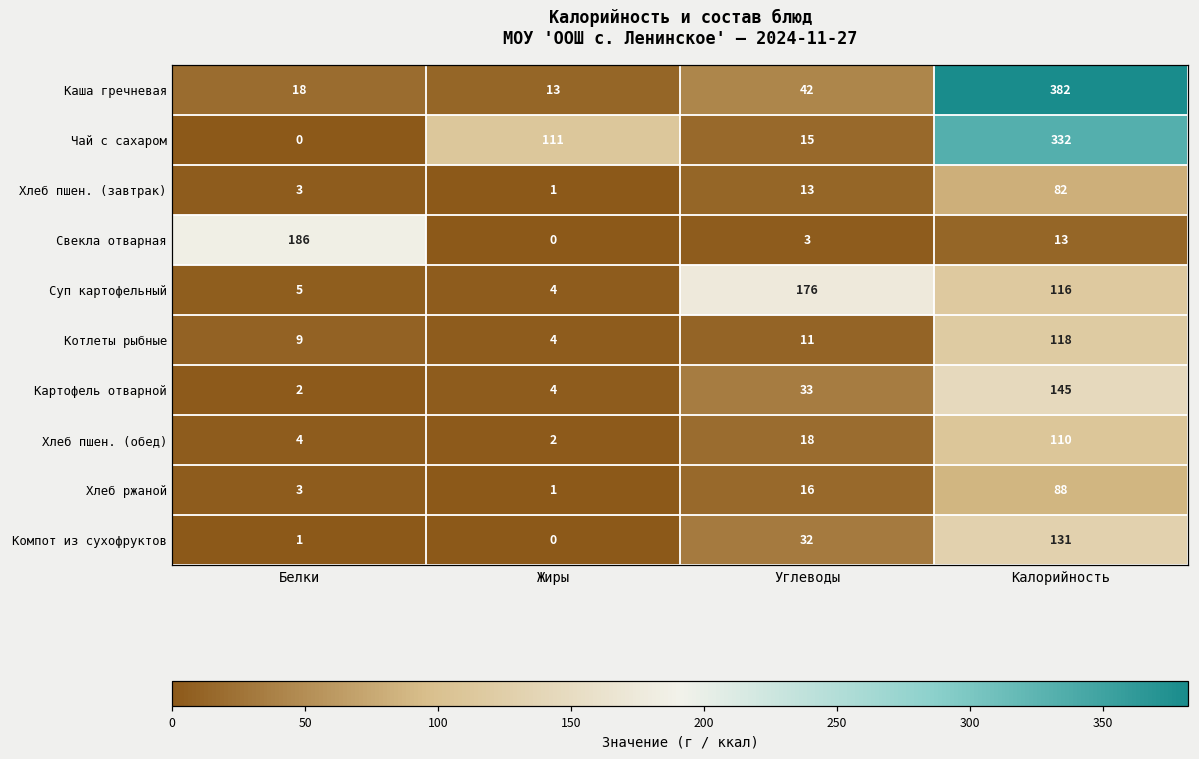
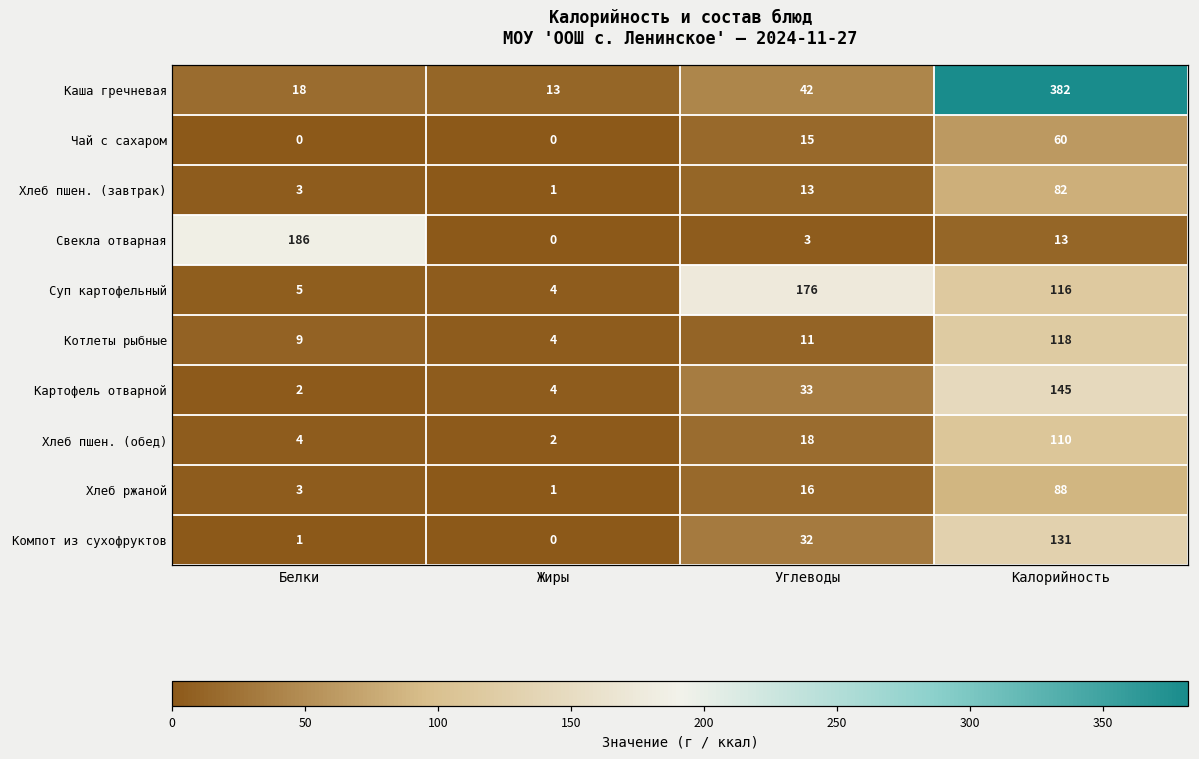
  {
    "Каша гречневая": {
      "Белки": 18,
      "Жиры": 13,
      "Углеводы": 42,
      "Калорийность": 382
    },
    "Чай с сахаром": {
      "Белки": 0,
-     "Жиры": 111,
+     "Жиры": 0,
      "Углеводы": 15,
-     "Калорийность": 332
+     "Калорийность": 60
    },
    "Хлеб пшен. (завтрак)": {
      "Белки": 3,
      "Жиры": 1,
      "Углеводы": 13,
      "Калорийность": 82
    },
    "Свекла отварная": {
      "Белки": 186,
      "Жиры": 0,
      "Углеводы": 3,
      "Калорийность": 13
    },
    "Суп картофельный": {
      "Белки": 5,
      "Жиры": 4,
      "Углеводы": 176,
      "Калорийность": 116
    },
    "Котлеты рыбные": {
      "Белки": 9,
      "Жиры": 4,
      "Углеводы": 11,
      "Калорийность": 118
    },
    "Картофель отварной": {
      "Белки": 2,
      "Жиры": 4,
      "Углеводы": 33,
      "Калорийность": 145
    },
    "Хлеб пшен. (обед)": {
      "Белки": 4,
      "Жиры": 2,
      "Углеводы": 18,
      "Калорийность": 110
    },
    "Хлеб ржаной": {
      "Белки": 3,
      "Жиры": 1,
      "Углеводы": 16,
      "Калорийность": 88
    },
    "Компот из сухофруктов": {
      "Белки": 1,
      "Жиры": 0,
      "Углеводы": 32,
      "Калорийность": 131
    }
  }
